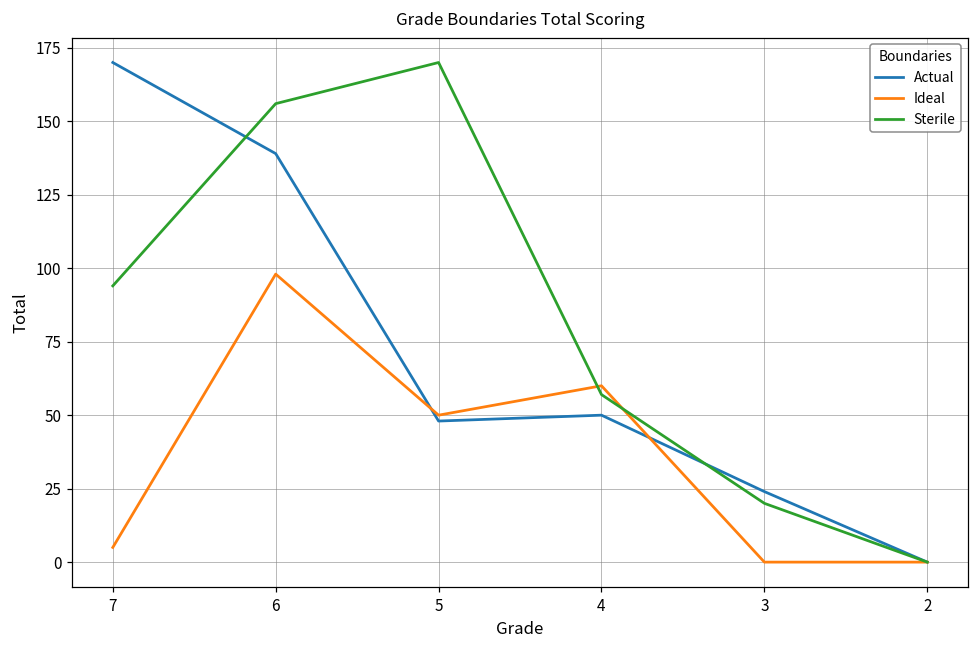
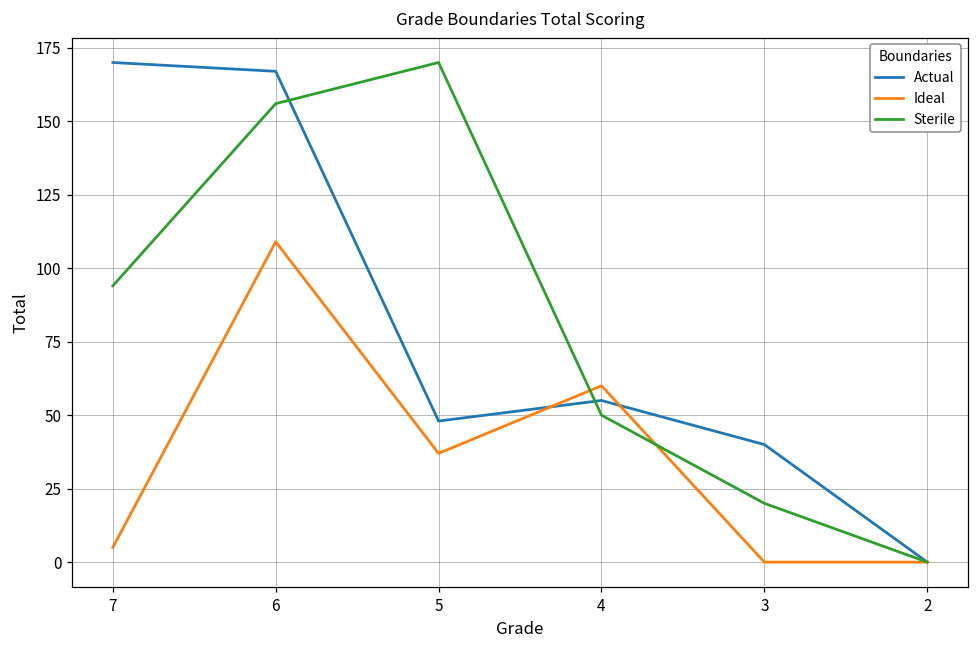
  {
    "Actual": {
      "7": 170,
-     "6": 139,
+     "6": 167,
      "5": 48,
-     "4": 50,
-     "3": 24
+     "4": 55,
+     "3": 40
    },
    "Ideal": {
      "7": 5,
-     "6": 98,
-     "5": 50,
+     "6": 109,
+     "5": 37,
      "4": 60,
      "3": 0
    },
    "Sterile": {
      "7": 94,
      "6": 156,
      "5": 170,
-     "4": 57,
+     "4": 50,
      "3": 20
    }
  }
